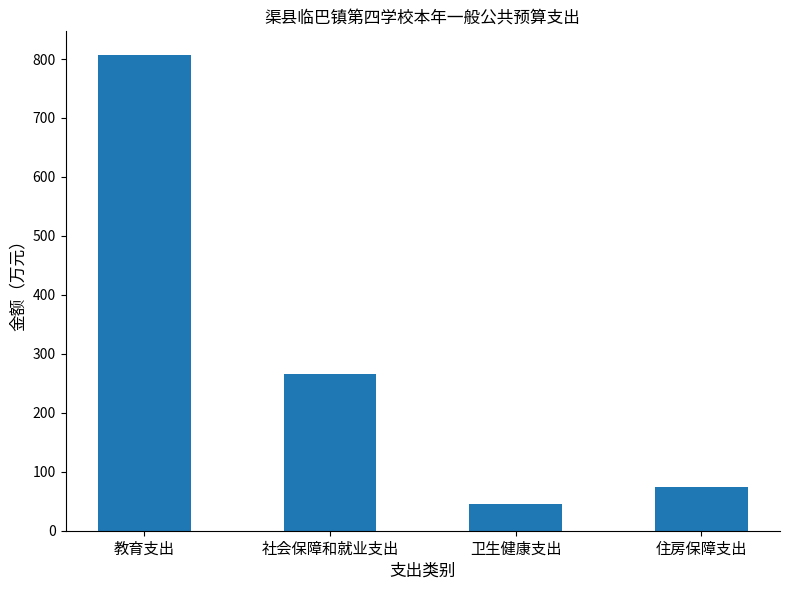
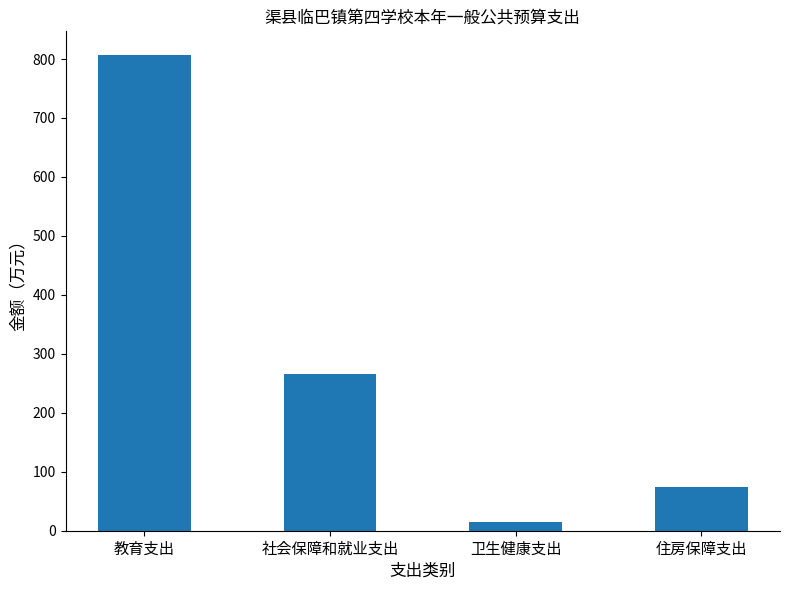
  {
    "教育支出": 810,
    "社会保障和就业支出": 270,
-   "卫生健康支出": 50,
+   "卫生健康支出": 10,
    "住房保障支出": 70
  }
